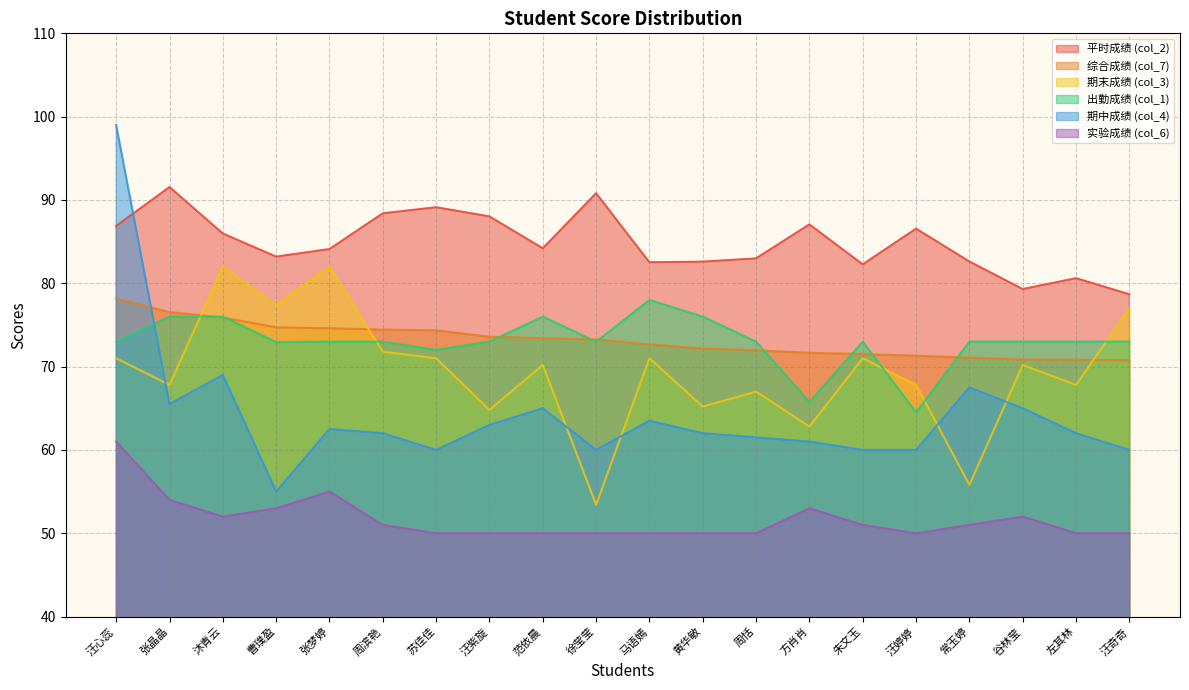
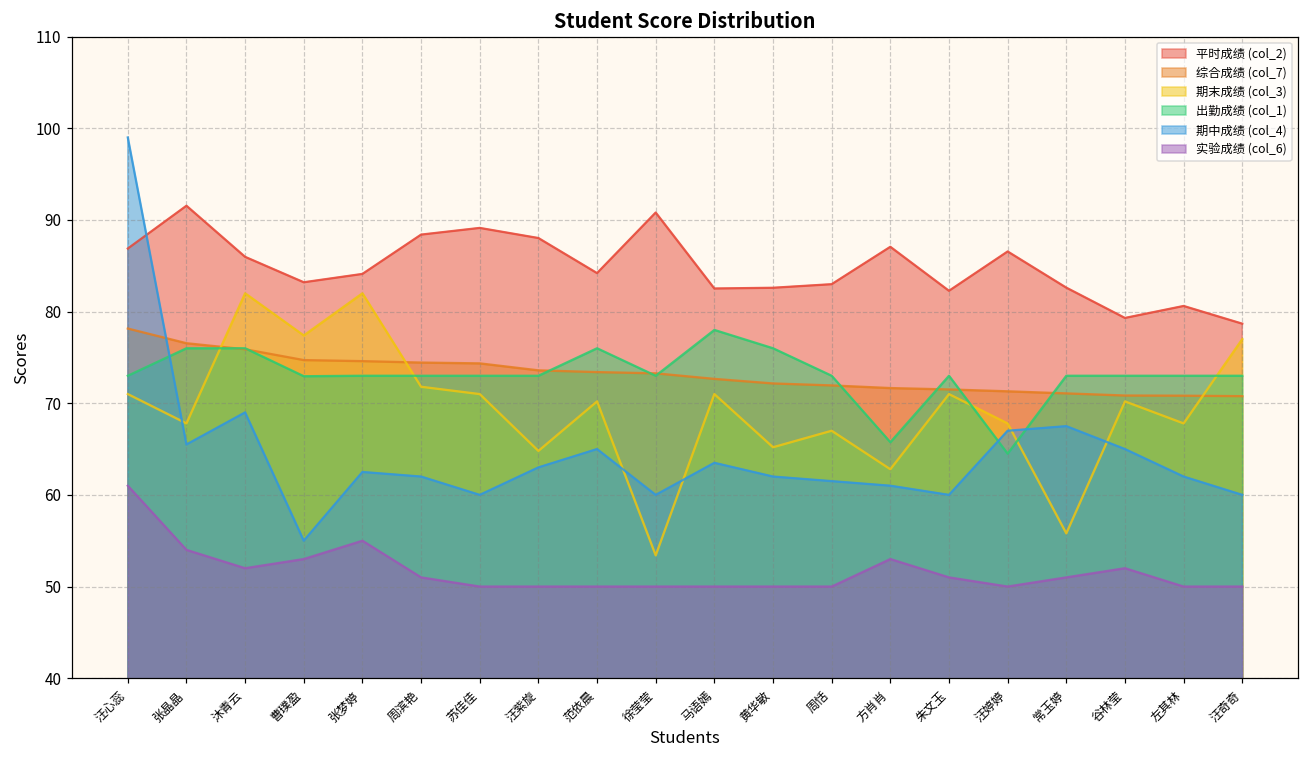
  {
    "出勤成绩 (col_1)": {
      "汪心蕊": 73,
      "张晶晶": 76,
      "曹璞盈": 73,
      "张梦婷": 73,
      "周滨艳": 73,
-     "苏佳佳": 72,
+     "苏佳佳": 73,
      "汪紫旋": 73,
      "范依晨": 76,
      "马语嫣": 78,
      "黄华敏": 76,
      "周恬": 73,
      "方肖肖": 66,
      "朱文玉": 73,
      "汪婷婷": 65,
      "常玉婷": 73,
      "谷林莹": 73,
      "左其林": 73,
      "汪奇奇": 73
    },
    "期中成绩 (col_4)": {
      "汪心蕊": 99,
      "张晶晶": 66,
      "沐青云": 69,
      "曹璞盈": 55,
      "张梦婷": 63,
      "周滨艳": 62,
      "苏佳佳": 60,
      "汪紫旋": 63,
      "范依晨": 65,
      "徐莹莹": 60,
      "马语嫣": 64,
      "黄华敏": 62,
      "周恬": 62,
      "方肖肖": 61,
      "朱文玉": 60,
-     "汪婷婷": 60,
+     "汪婷婷": 67,
      "常玉婷": 68,
      "谷林莹": 65,
      "左其林": 62,
      "汪奇奇": 60
    },
    "实验成绩 (col_6)": {
      "汪心蕊": 61,
      "张晶晶": 54,
      "沐青云": 52,
      "曹璞盈": 53,
      "张梦婷": 55,
      "周滨艳": 51,
      "苏佳佳": 50,
      "汪紫旋": 50,
      "范依晨": 50,
      "徐莹莹": 50,
      "马语嫣": 50,
      "黄华敏": 50,
      "周恬": 50,
      "方肖肖": 53,
      "朱文玉": 51,
      "汪婷婷": 50,
      "常玉婷": 51,
      "谷林莹": 52,
      "左其林": 50,
      "汪奇奇": 50
    }
  }
